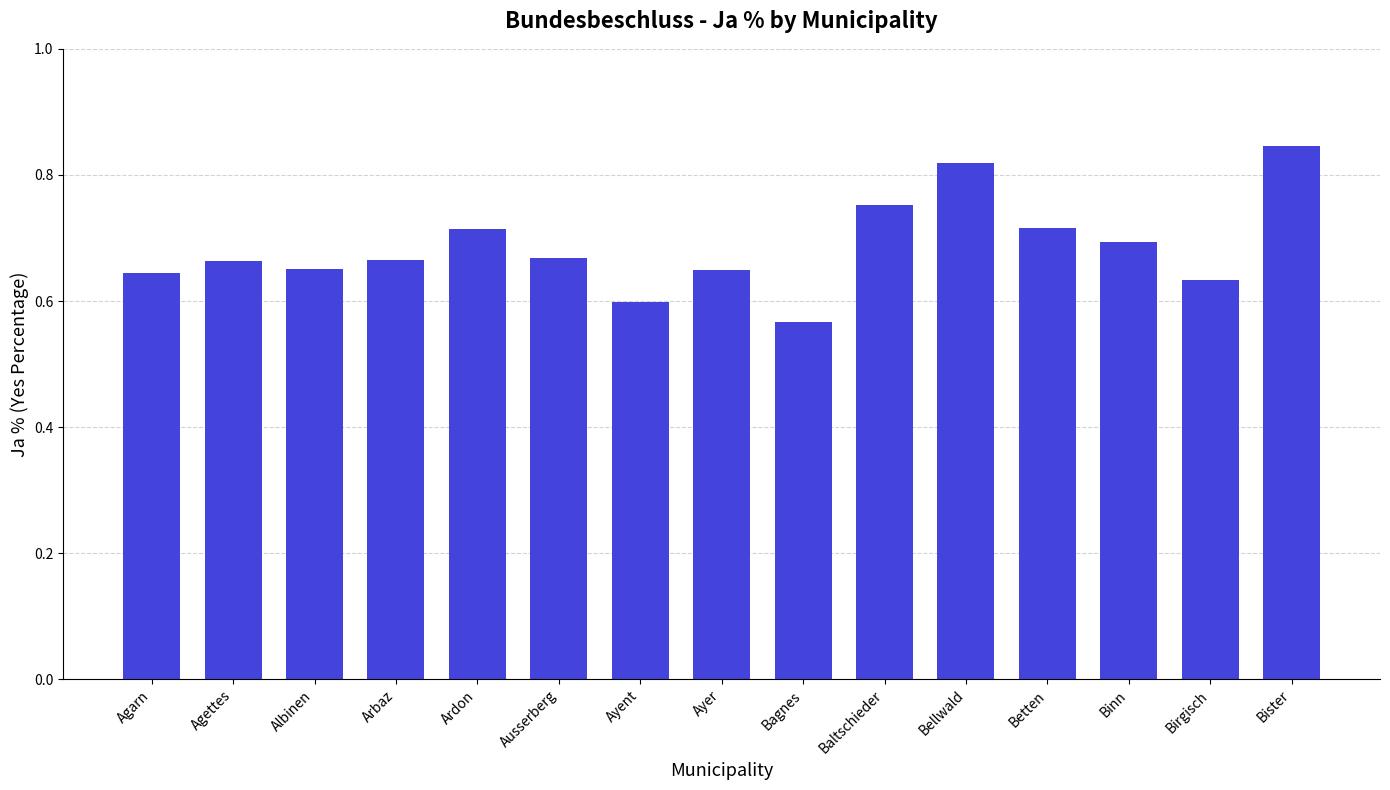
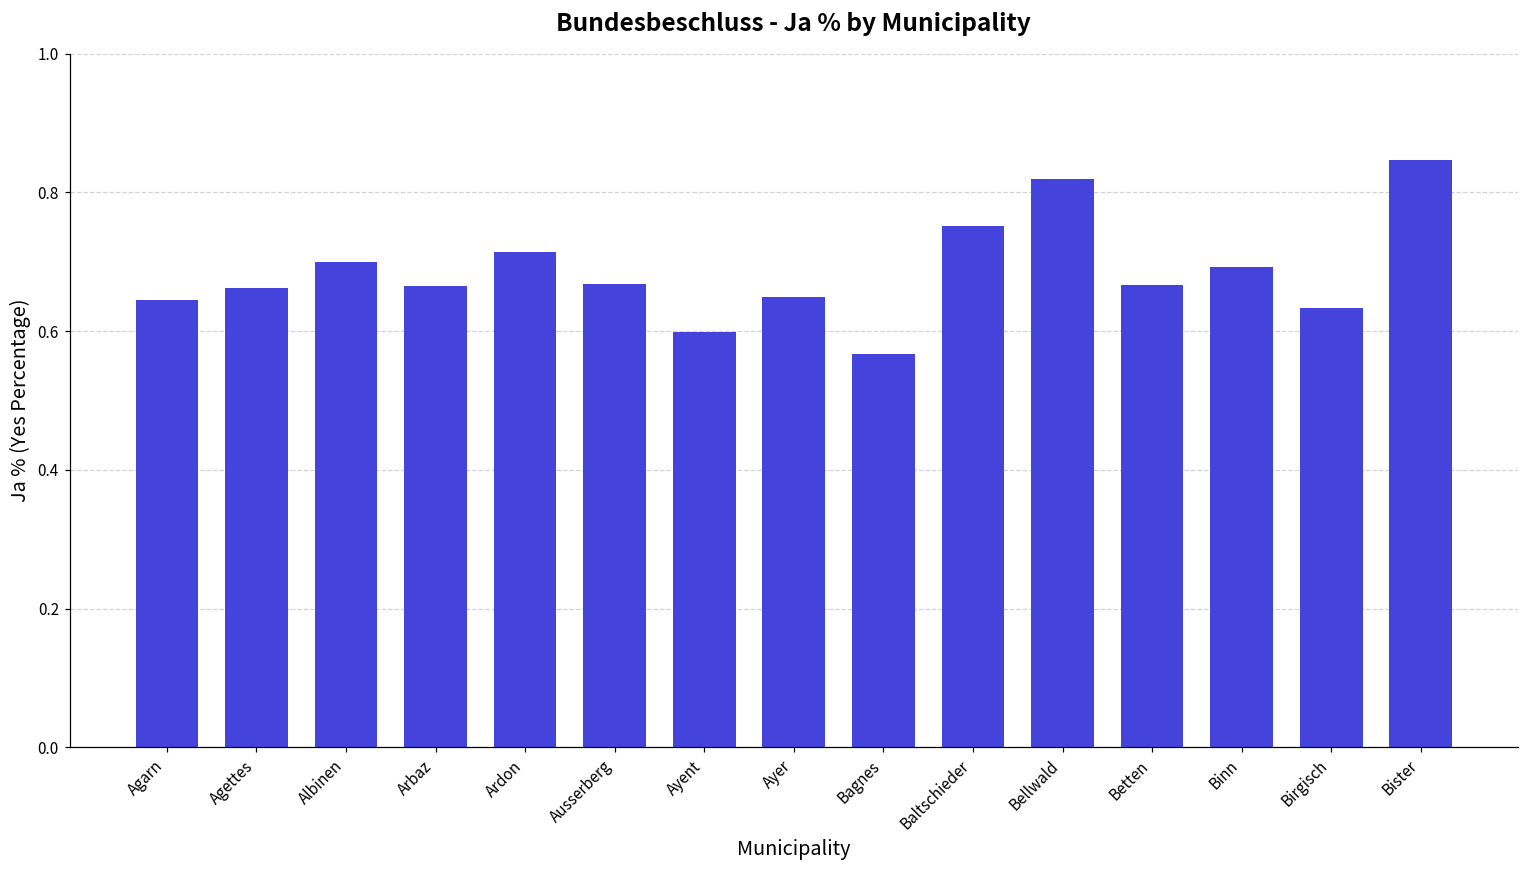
  {
    "Agarn": 0.64,
    "Agettes": 0.66,
-   "Albinen": 0.65,
+   "Albinen": 0.70,
    "Arbaz": 0.67,
    "Ardon": 0.71,
    "Ausserberg": 0.67,
    "Ayent": 0.60,
    "Ayer": 0.65,
    "Bagnes": 0.57,
    "Baltschieder": 0.75,
    "Bellwald": 0.82,
-   "Betten": 0.72,
+   "Betten": 0.67,
    "Binn": 0.69,
    "Birgisch": 0.63,
    "Bister": 0.85
  }
